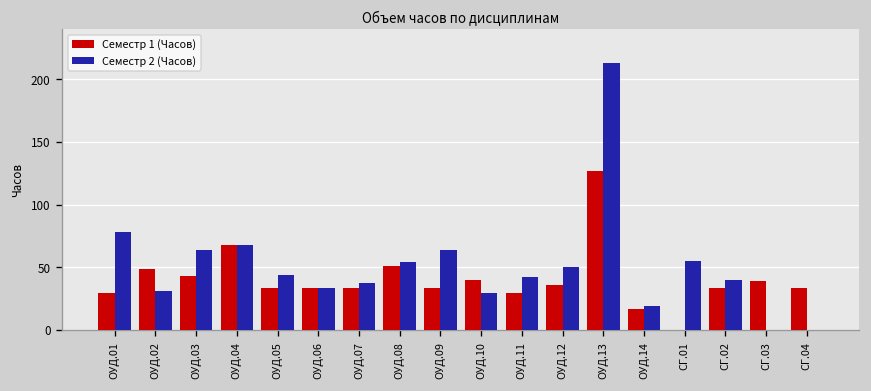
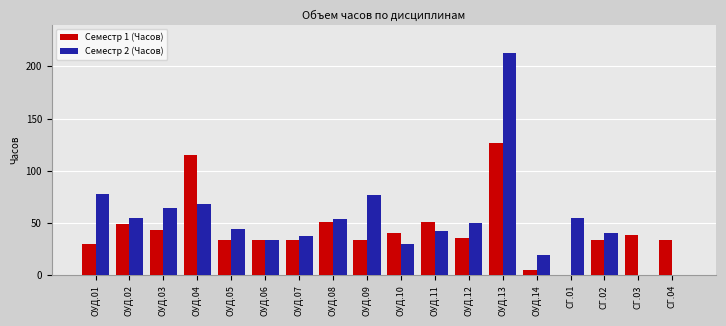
  {
    "Семестр 1 (Часов)": {
      "ОУД.01": 30,
      "ОУД.02": 49,
      "ОУД.03": 43,
-     "ОУД.04": 68,
+     "ОУД.04": 115,
      "ОУД.05": 34,
      "ОУД.06": 34,
      "ОУД.07": 34,
      "ОУД.08": 51,
      "ОУД.09": 34,
      "ОУД.10": 40,
-     "ОУД.11": 30,
+     "ОУД.11": 51,
      "ОУД.12": 36,
      "ОУД.13": 127,
-     "ОУД.14": 17,
+     "ОУД.14": 5,
      "СГ.01": 0,
      "СГ.02": 34,
      "СГ.03": 39,
      "СГ.04": 34
    },
    "Семестр 2 (Часов)": {
      "ОУД.01": 78,
-     "ОУД.02": 31,
+     "ОУД.02": 55,
      "ОУД.03": 64,
      "ОУД.04": 68,
      "ОУД.05": 44,
      "ОУД.06": 34,
      "ОУД.07": 38,
      "ОУД.08": 54,
-     "ОУД.09": 64,
+     "ОУД.09": 77,
      "ОУД.10": 30,
      "ОУД.11": 42,
      "ОУД.12": 50,
      "ОУД.13": 213,
      "ОУД.14": 19,
      "СГ.01": 55,
      "СГ.02": 40,
      "СГ.03": 0,
      "СГ.04": 0
    }
  }
